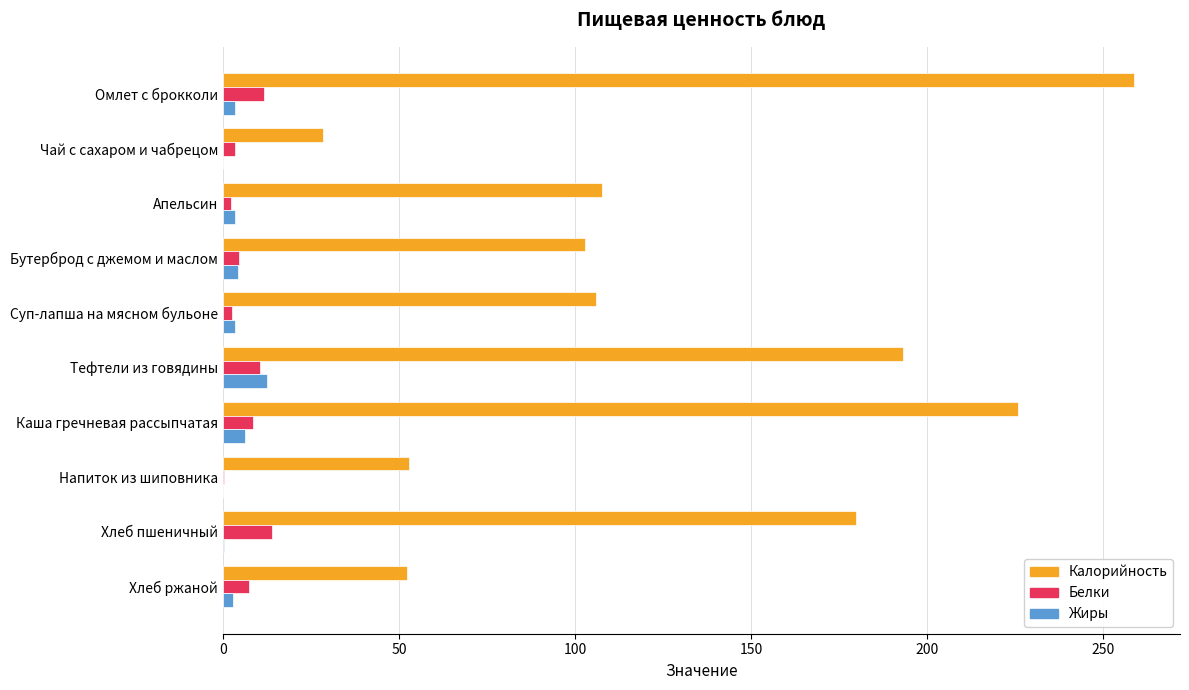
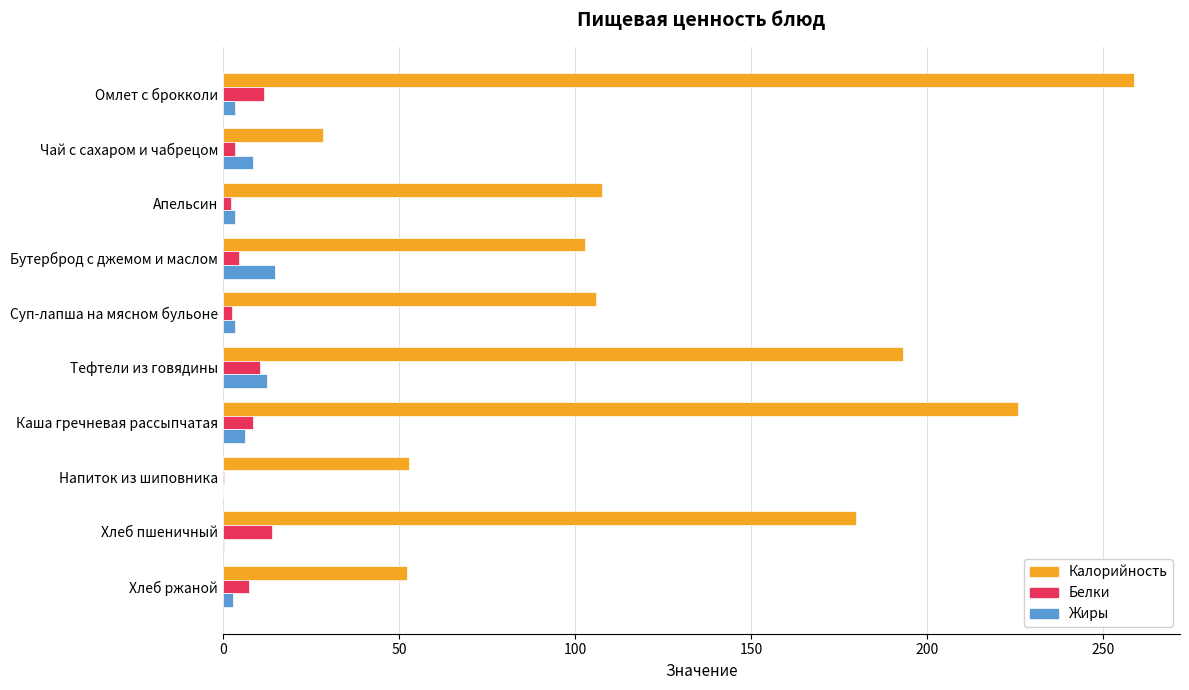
  {
    "Калорийность": {
      "Омлет с брокколи": 259,
      "Чай с сахаром и чабрецом": 28,
      "Апельсин": 108,
      "Бутерброд с джемом и маслом": 103,
      "Суп-лапша на мясном бульоне": 106,
      "Тефтели из говядины": 193,
      "Каша гречневая рассыпчатая": 226,
      "Напиток из шиповника": 53,
      "Хлеб пшеничный": 180,
      "Хлеб ржаной": 52
    },
    "Белки": {
      "Омлет с брокколи": 12,
      "Чай с сахаром и чабрецом": 4,
      "Апельсин": 2,
      "Бутерброд с джемом и маслом": 5,
      "Суп-лапша на мясном бульоне": 3,
      "Тефтели из говядины": 11,
      "Каша гречневая рассыпчатая": 9,
      "Хлеб пшеничный": 14,
      "Хлеб ржаной": 7
    },
    "Жиры": {
      "Омлет с брокколи": 3,
-     "Чай с сахаром и чабрецом": 0,
+     "Чай с сахаром и чабрецом": 9,
      "Апельсин": 3,
-     "Бутерброд с джемом и маслом": 4,
+     "Бутерброд с джемом и маслом": 15,
      "Суп-лапша на мясном бульоне": 3,
      "Тефтели из говядины": 12,
      "Каша гречневая рассыпчатая": 6,
      "Хлеб ржаной": 3
    }
  }
